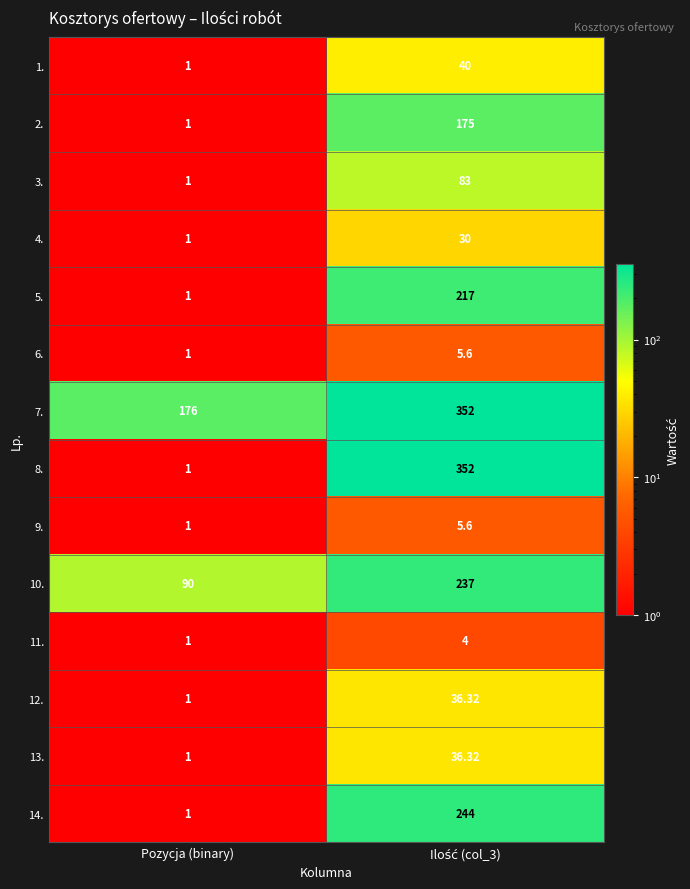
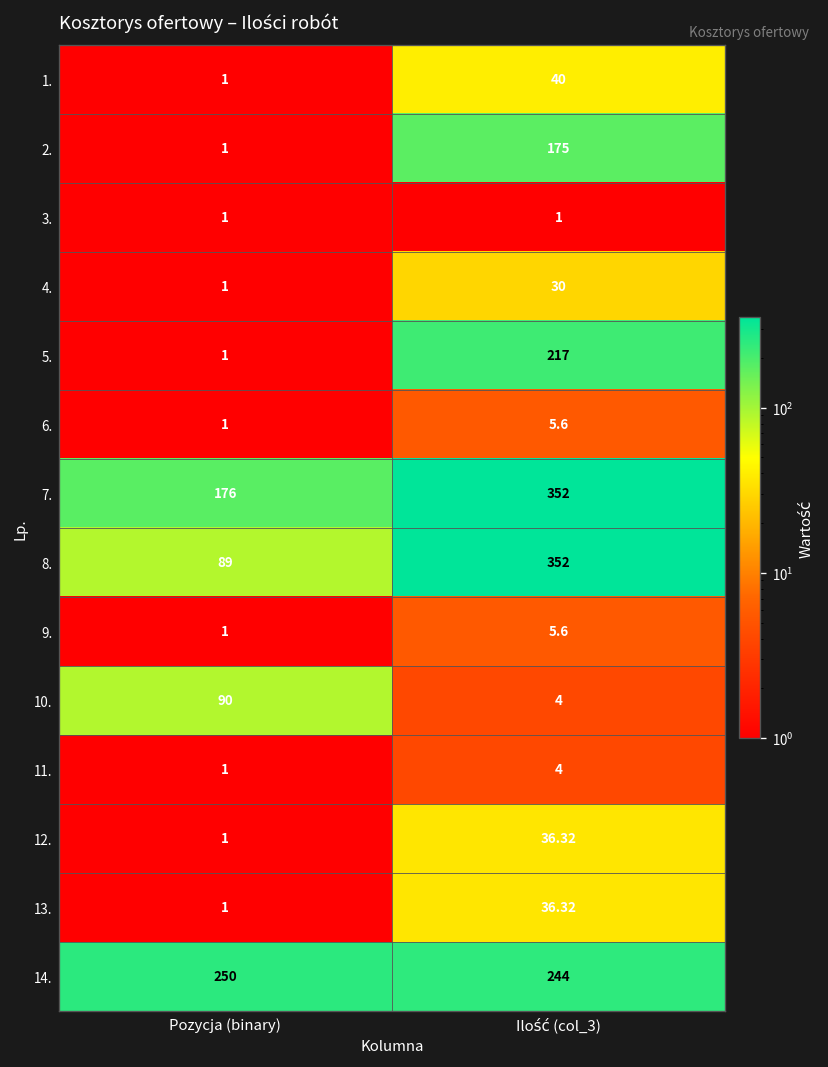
  {
    "1.": {
      "Pozycja (binary)": 1,
      "Ilość (col_3)": 40
    },
    "2.": {
      "Pozycja (binary)": 1,
      "Ilość (col_3)": 175
    },
    "3.": {
      "Pozycja (binary)": 1,
-     "Ilość (col_3)": 83
+     "Ilość (col_3)": 1
    },
    "4.": {
      "Pozycja (binary)": 1,
      "Ilość (col_3)": 30
    },
    "5.": {
      "Pozycja (binary)": 1,
      "Ilość (col_3)": 217
    },
    "6.": {
      "Pozycja (binary)": 1,
      "Ilość (col_3)": 5.6
    },
    "7.": {
      "Pozycja (binary)": 176,
      "Ilość (col_3)": 352
    },
    "8.": {
-     "Pozycja (binary)": 1,
+     "Pozycja (binary)": 89,
      "Ilość (col_3)": 352
    },
    "9.": {
      "Pozycja (binary)": 1,
      "Ilość (col_3)": 5.6
    },
    "10.": {
      "Pozycja (binary)": 90,
-     "Ilość (col_3)": 237
+     "Ilość (col_3)": 4
    },
    "11.": {
      "Pozycja (binary)": 1,
      "Ilość (col_3)": 4
    },
    "12.": {
      "Pozycja (binary)": 1,
      "Ilość (col_3)": 36.32
    },
    "13.": {
      "Pozycja (binary)": 1,
      "Ilość (col_3)": 36.32
    },
    "14.": {
-     "Pozycja (binary)": 1,
+     "Pozycja (binary)": 250,
      "Ilość (col_3)": 244
    }
  }
